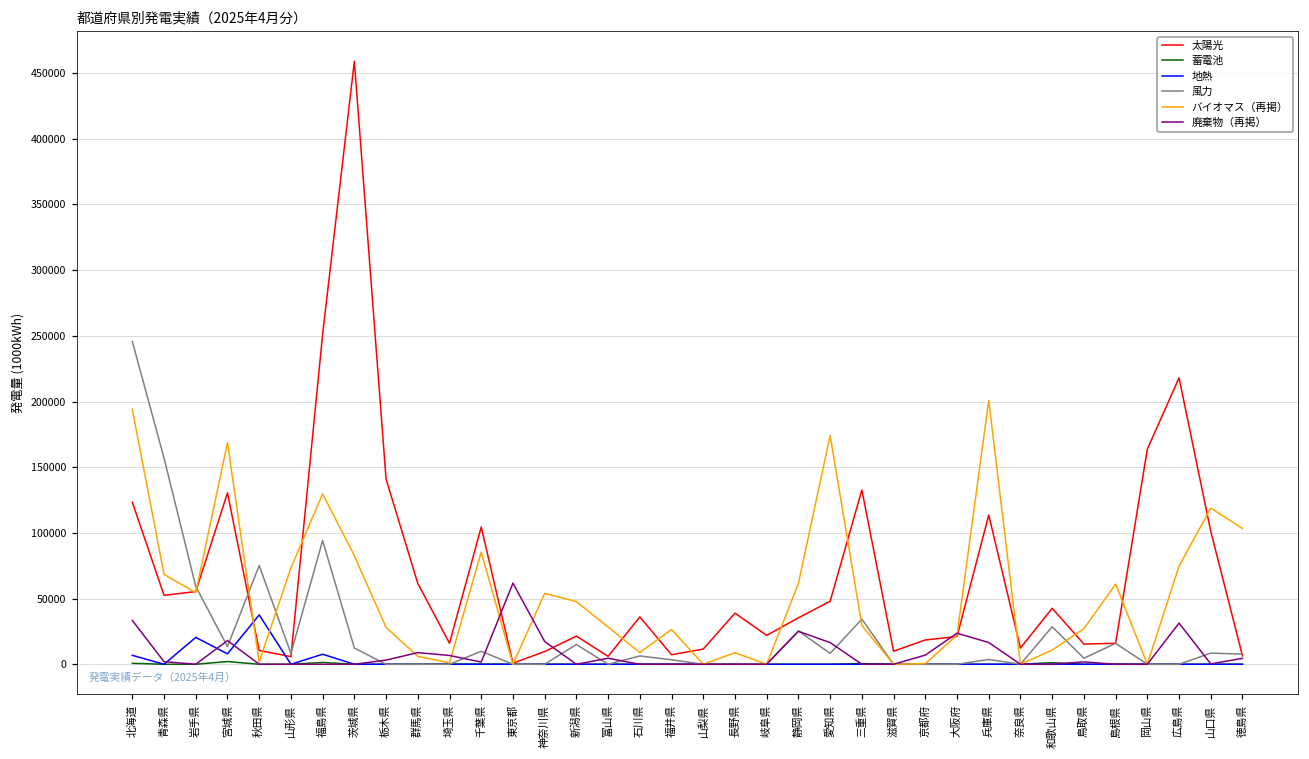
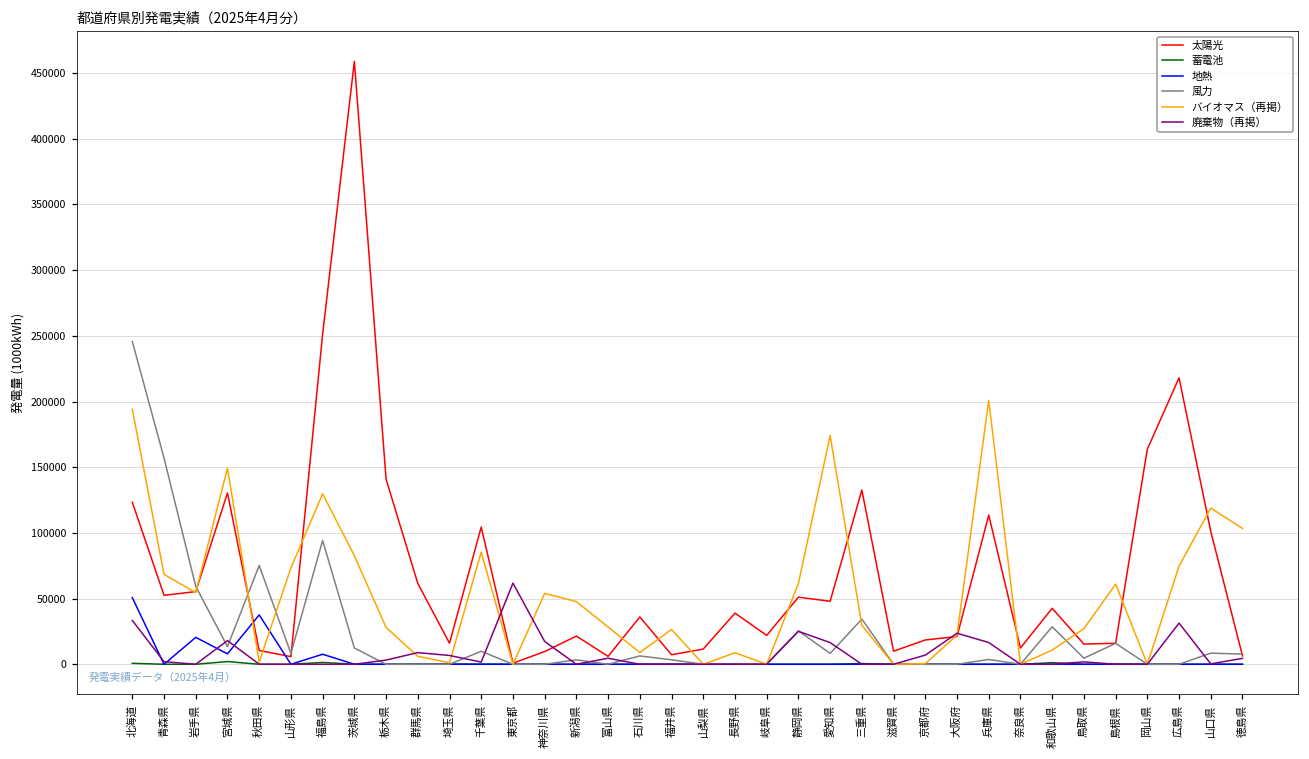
  {
    "太陽光": {
      "北海道": 123000,
      "青森県": 52000,
      "宮城県": 130000,
      "秋田県": 10000,
      "山形県": 6000,
      "福島県": 251000,
      "茨城県": 459000,
      "栃木県": 141000,
      "群馬県": 62000,
      "埼玉県": 16000,
      "千葉県": 104000,
      "神奈川県": 10000,
      "新潟県": 21000,
      "石川県": 36000,
      "福井県": 7000,
      "山梨県": 12000,
      "長野県": 39000,
      "岐阜県": 22000,
-     "静岡県": 35000,
+     "静岡県": 51000,
      "愛知県": 48000,
      "三重県": 133000,
      "滋賀県": 10000,
      "京都府": 18000,
      "兵庫県": 114000,
      "奈良県": 12000,
      "和歌山県": 43000,
      "鳥取県": 15000,
      "岡山県": 164000,
      "広島県": 218000,
      "山口県": 101000
    },
    "蓄電池": {
      "北海道": 1000,
      "宮城県": 2000
    },
    "地熱": {
-     "北海道": 7000,
+     "北海道": 51000,
      "岩手県": 20000,
      "宮城県": 8000,
      "秋田県": 38000,
      "福島県": 8000
    },
    "風力": {
      "北海道": 246000,
      "青森県": 157000,
      "岩手県": 59000,
      "宮城県": 13000,
      "秋田県": 75000,
      "山形県": 8000,
      "福島県": 94000,
      "茨城県": 12000,
      "千葉県": 10000,
-     "新潟県": 15000,
+     "新潟県": 3000,
      "石川県": 6000,
      "福井県": 3000,
      "愛知県": 8000,
      "三重県": 34000,
      "兵庫県": 4000,
      "和歌山県": 29000,
      "鳥取県": 5000,
      "山口県": 8000
    },
    "バイオマス（再掲）": {
      "北海道": 194000,
      "青森県": 68000,
-     "宮城県": 169000,
+     "宮城県": 149000,
      "山形県": 73000,
      "福島県": 130000,
      "茨城県": 83000,
      "栃木県": 28000,
      "群馬県": 6000,
      "千葉県": 85000,
      "神奈川県": 54000,
      "新潟県": 48000,
      "富山県": 28000,
      "石川県": 9000,
      "福井県": 26000,
      "長野県": 9000,
      "静岡県": 62000,
      "愛知県": 174000,
      "三重県": 30000,
      "兵庫県": 201000,
      "和歌山県": 11000,
      "鳥取県": 27000,
      "島根県": 61000,
      "広島県": 75000,
      "山口県": 119000,
      "徳島県": 103000
    },
    "廃棄物（再掲）": {
      "北海道": 33000,
      "宮城県": 18000,
      "栃木県": 3000,
      "群馬県": 9000,
      "埼玉県": 7000,
      "東京都": 62000,
      "神奈川県": 17000,
      "愛知県": 16000,
      "京都府": 7000,
      "兵庫県": 17000,
      "広島県": 31000
    }
  }
